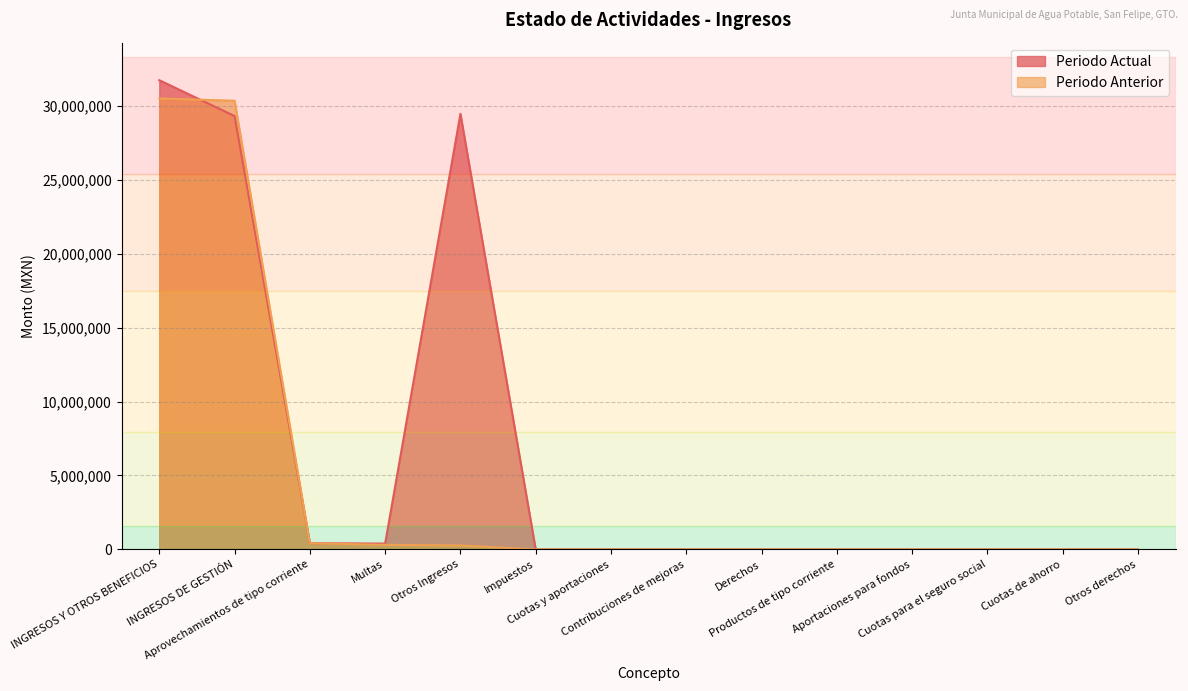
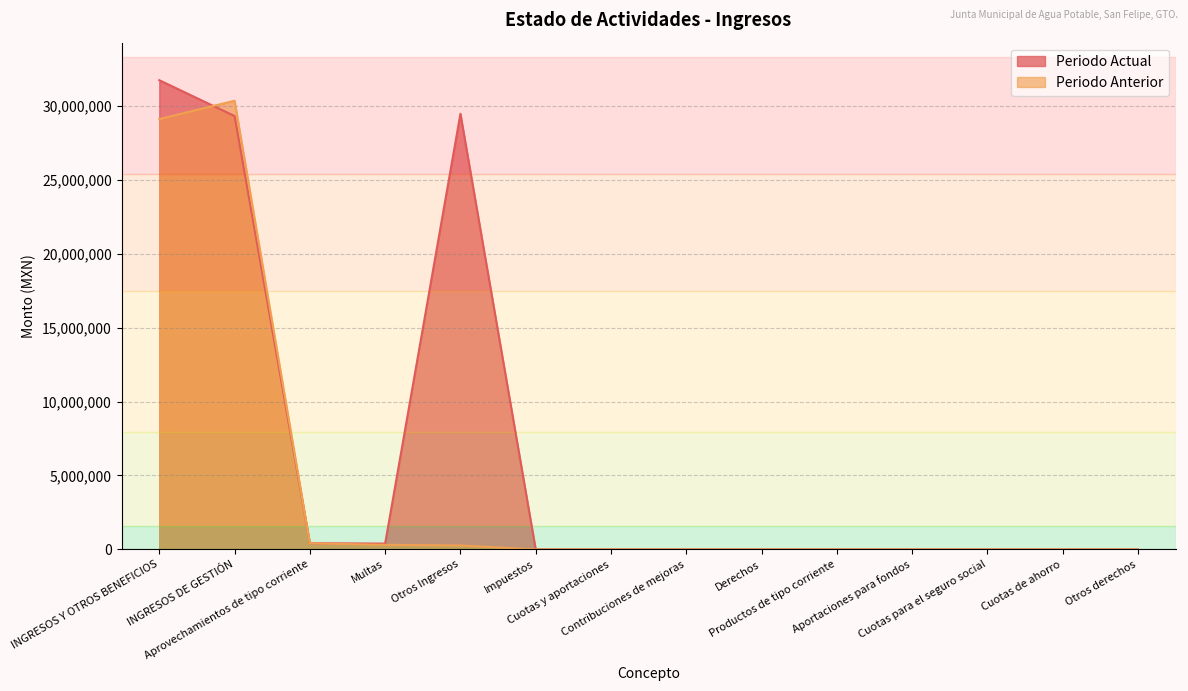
  {
    "Periodo Actual": {
      "INGRESOS Y OTROS BENEFICIOS": "31,700,000",
      "INGRESOS DE GESTIÓN": "29,300,000",
      "Otros Ingresos": "29,500,000"
    },
    "Periodo Anterior": {
-     "INGRESOS Y OTROS BENEFICIOS": "30,500,000",
+     "INGRESOS Y OTROS BENEFICIOS": "29,100,000",
      "INGRESOS DE GESTIÓN": "30,300,000",
      "Otros Ingresos": "300,000"
    }
  }
